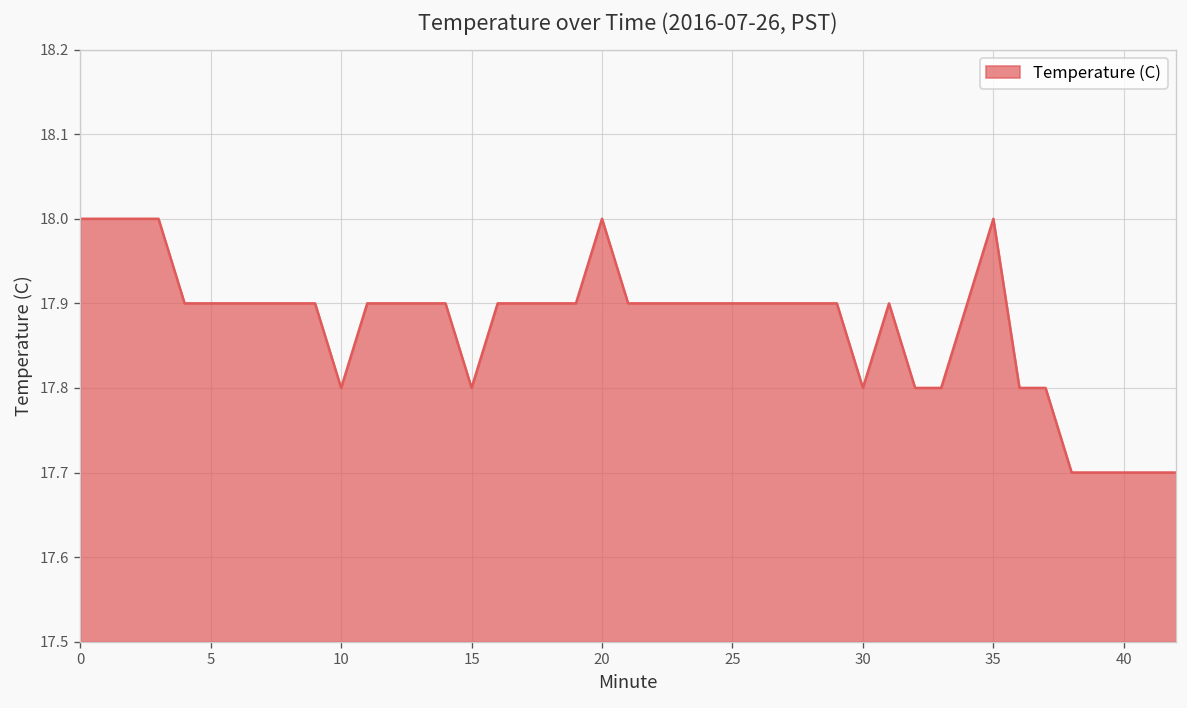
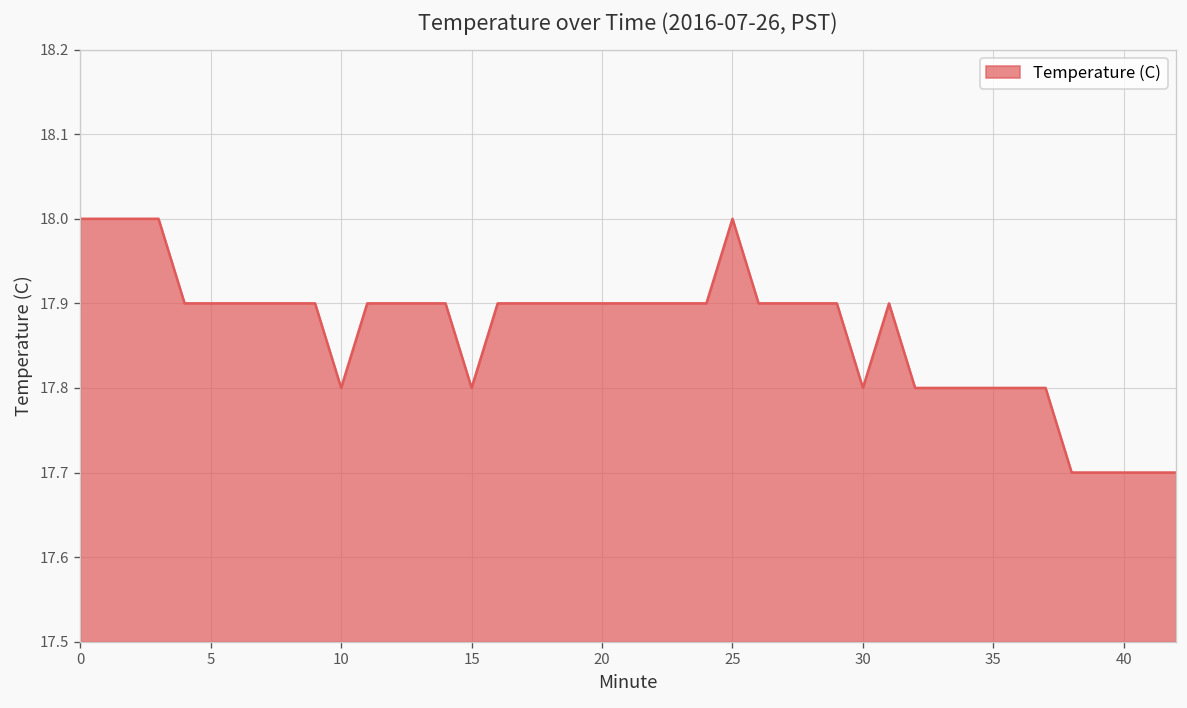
  {
    "0": 18.0,
    "5": 17.9,
    "10": 17.8,
    "15": 17.8,
-   "20": 18.0,
-   "25": 17.9,
+   "20": 17.9,
+   "25": 18.0,
    "30": 17.8,
-   "35": 18.0,
+   "35": 17.8,
    "40": 17.7
  }
